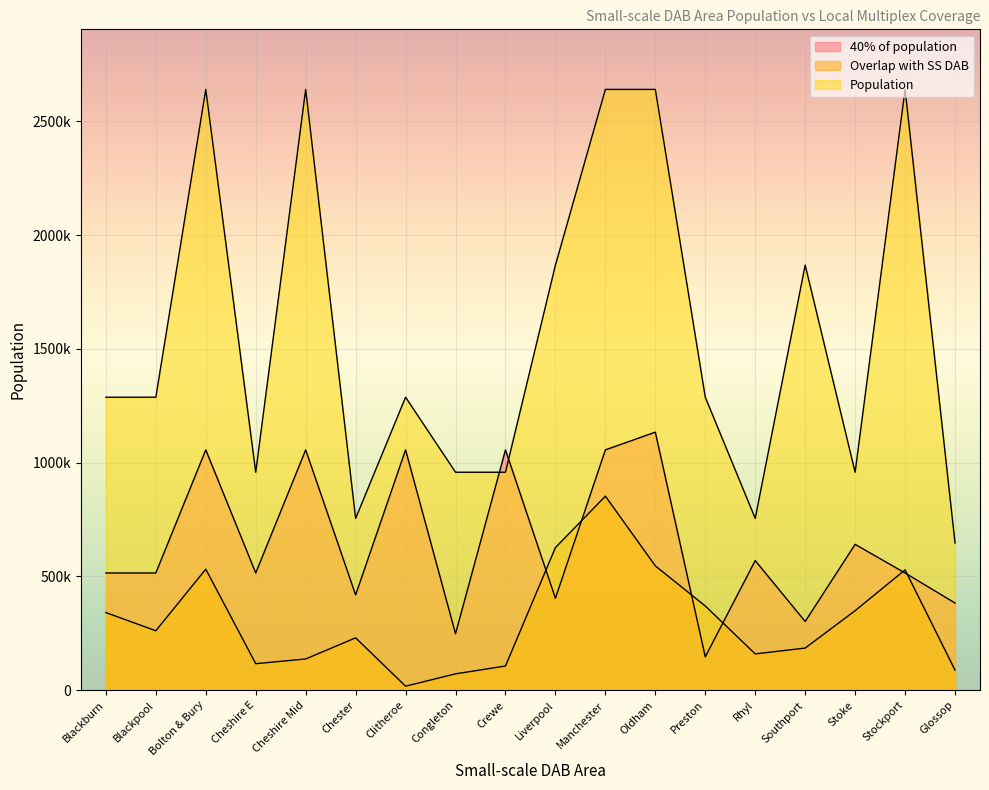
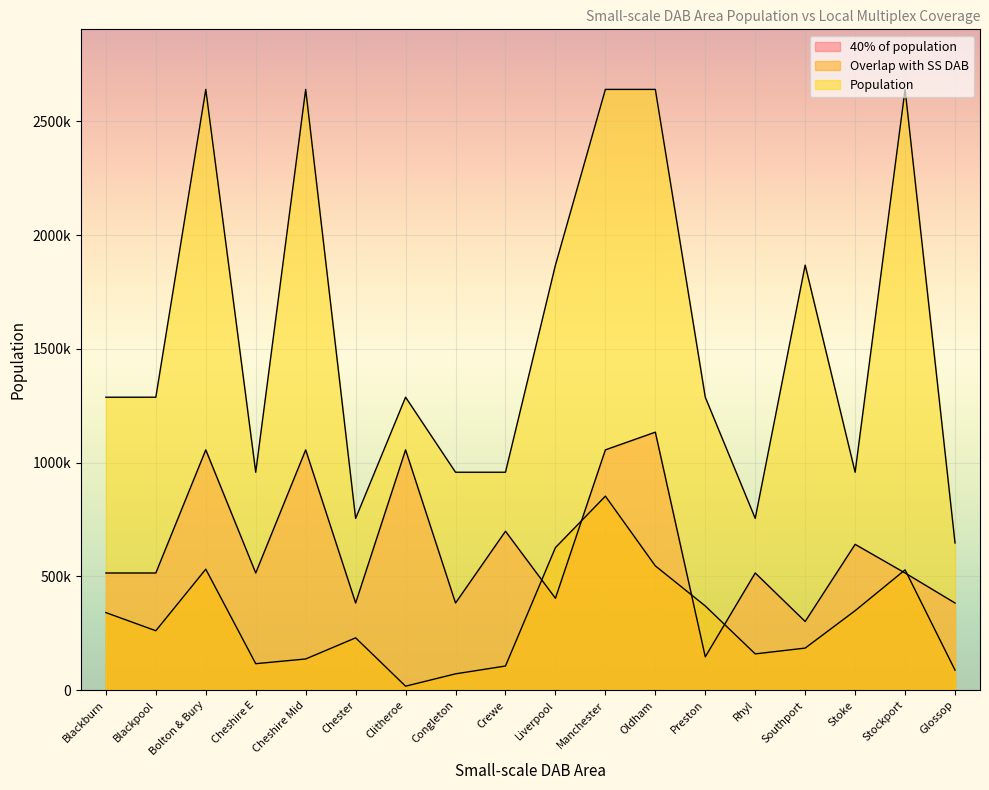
  {
    "40% of population": {
      "Blackburn": 520000,
      "Blackpool": 520000,
      "Bolton & Bury": 1060000,
      "Cheshire E": 520000,
      "Cheshire Mid": 1060000,
-     "Chester": 420000,
+     "Chester": 380000,
      "Clitheroe": 1060000,
-     "Congleton": 250000,
-     "Crewe": 1060000,
+     "Congleton": 380000,
+     "Crewe": 700000,
      "Liverpool": 400000,
      "Manchester": 1060000,
      "Oldham": 1130000,
      "Preston": 150000,
-     "Rhyl": 570000,
+     "Rhyl": 520000,
      "Southport": 300000,
      "Stoke": 640000,
      "Stockport": 520000,
      "Glossop": 380000
    }
  }
